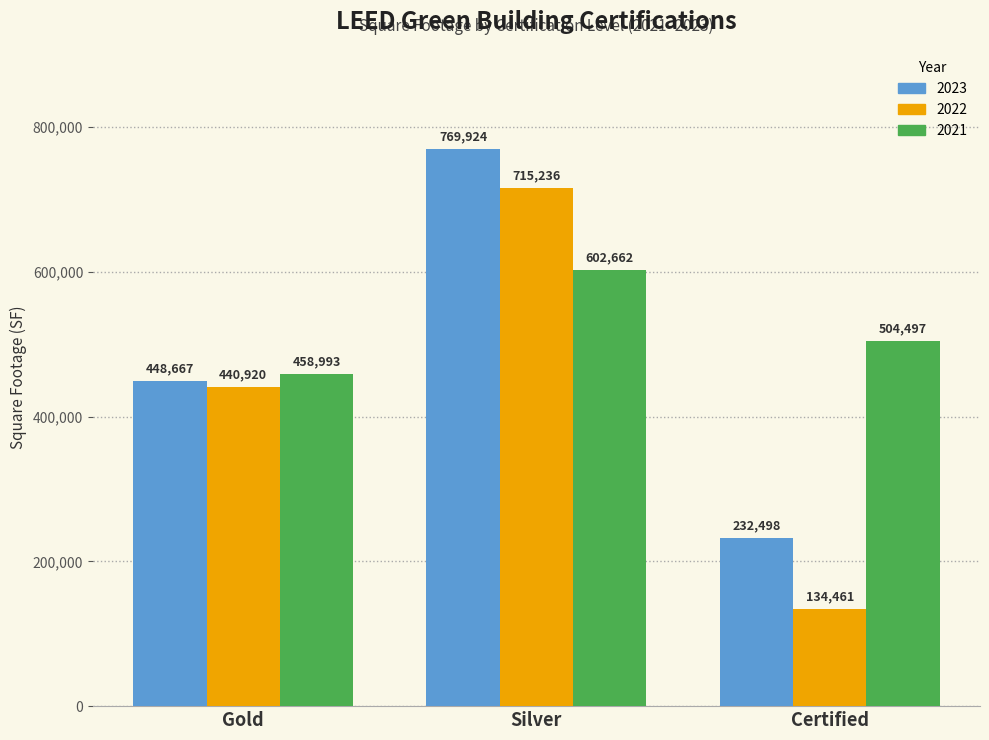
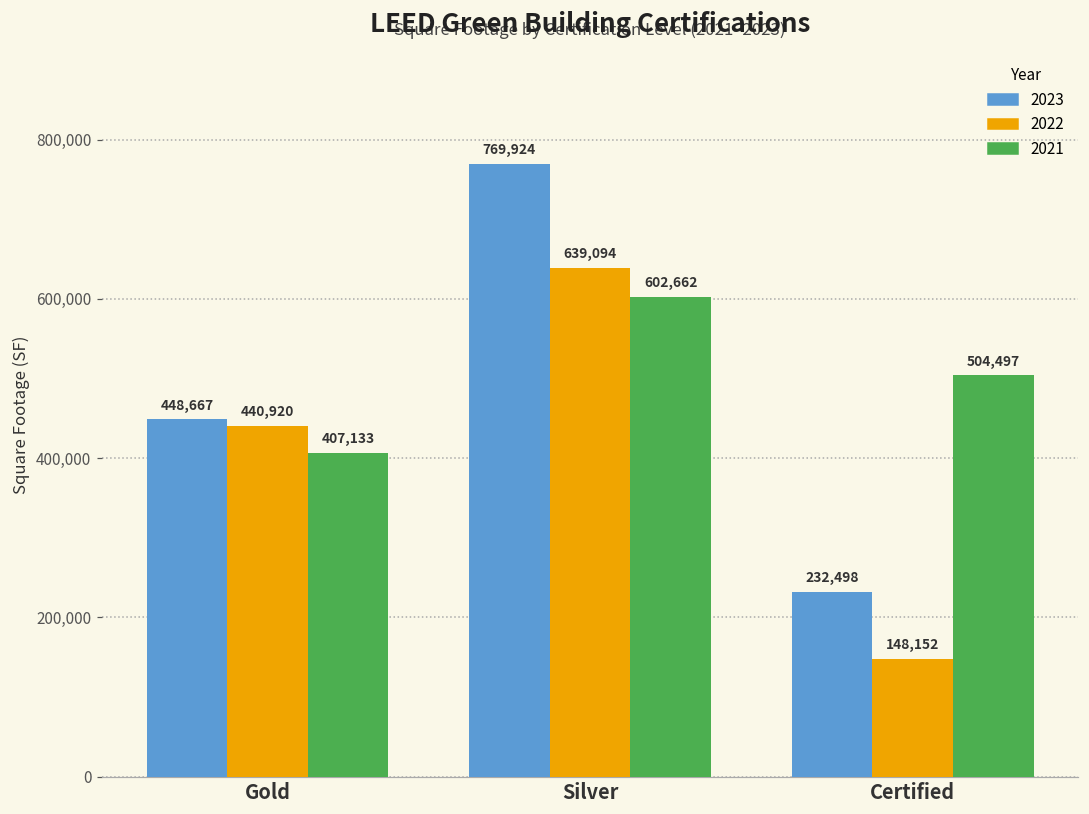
  {
    "2023": {
      "Gold": "448,667",
      "Silver": "769,924",
      "Certified": "232,498"
    },
    "2022": {
      "Gold": "440,920",
-     "Silver": "715,236",
-     "Certified": "134,461"
+     "Silver": "639,094",
+     "Certified": "148,152"
    },
    "2021": {
-     "Gold": "458,993",
+     "Gold": "407,133",
      "Silver": "602,662",
      "Certified": "504,497"
    }
  }
